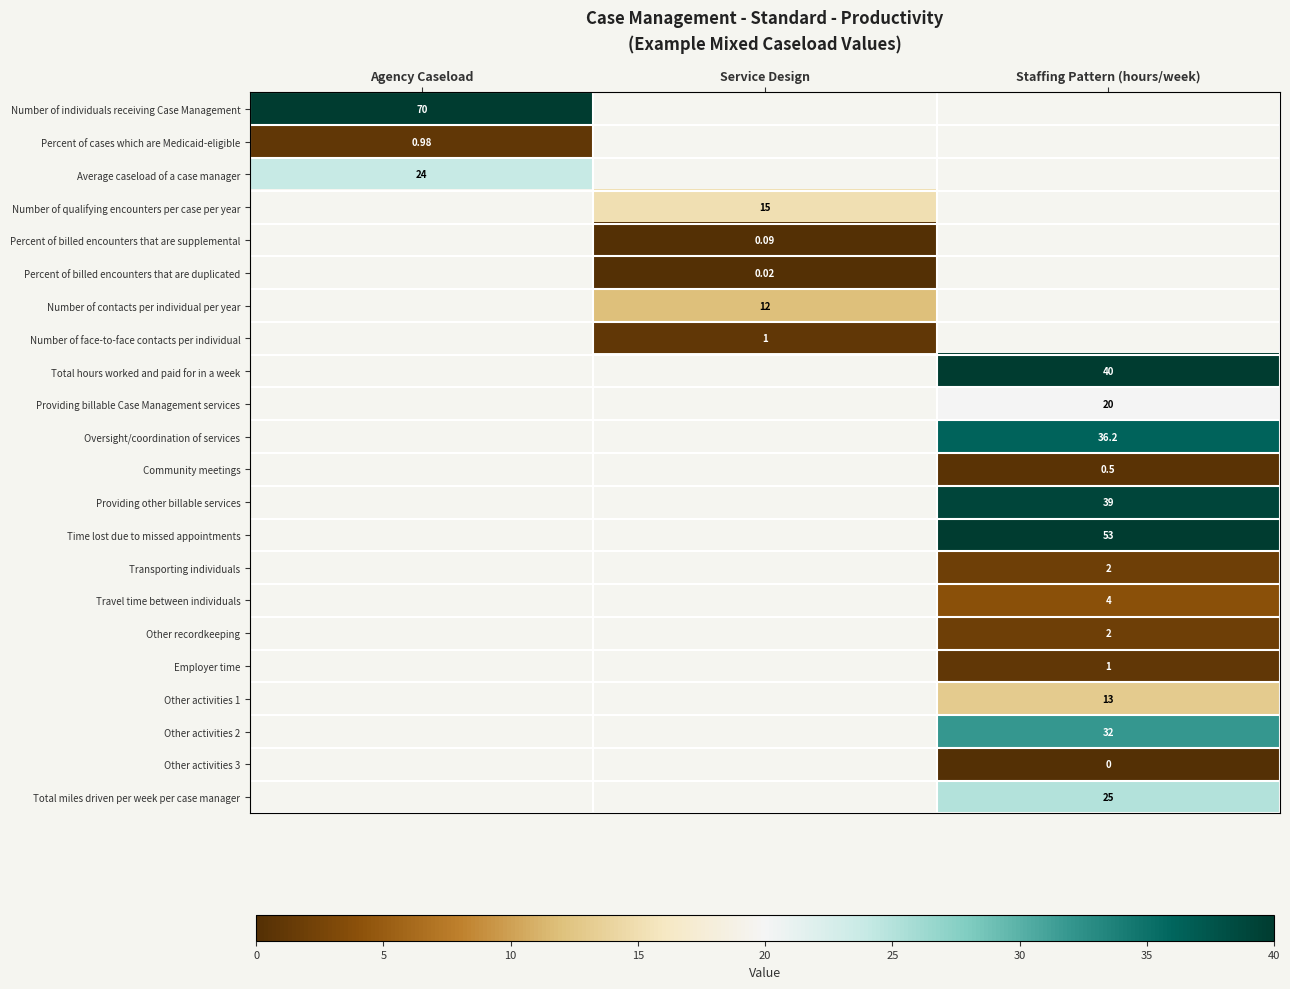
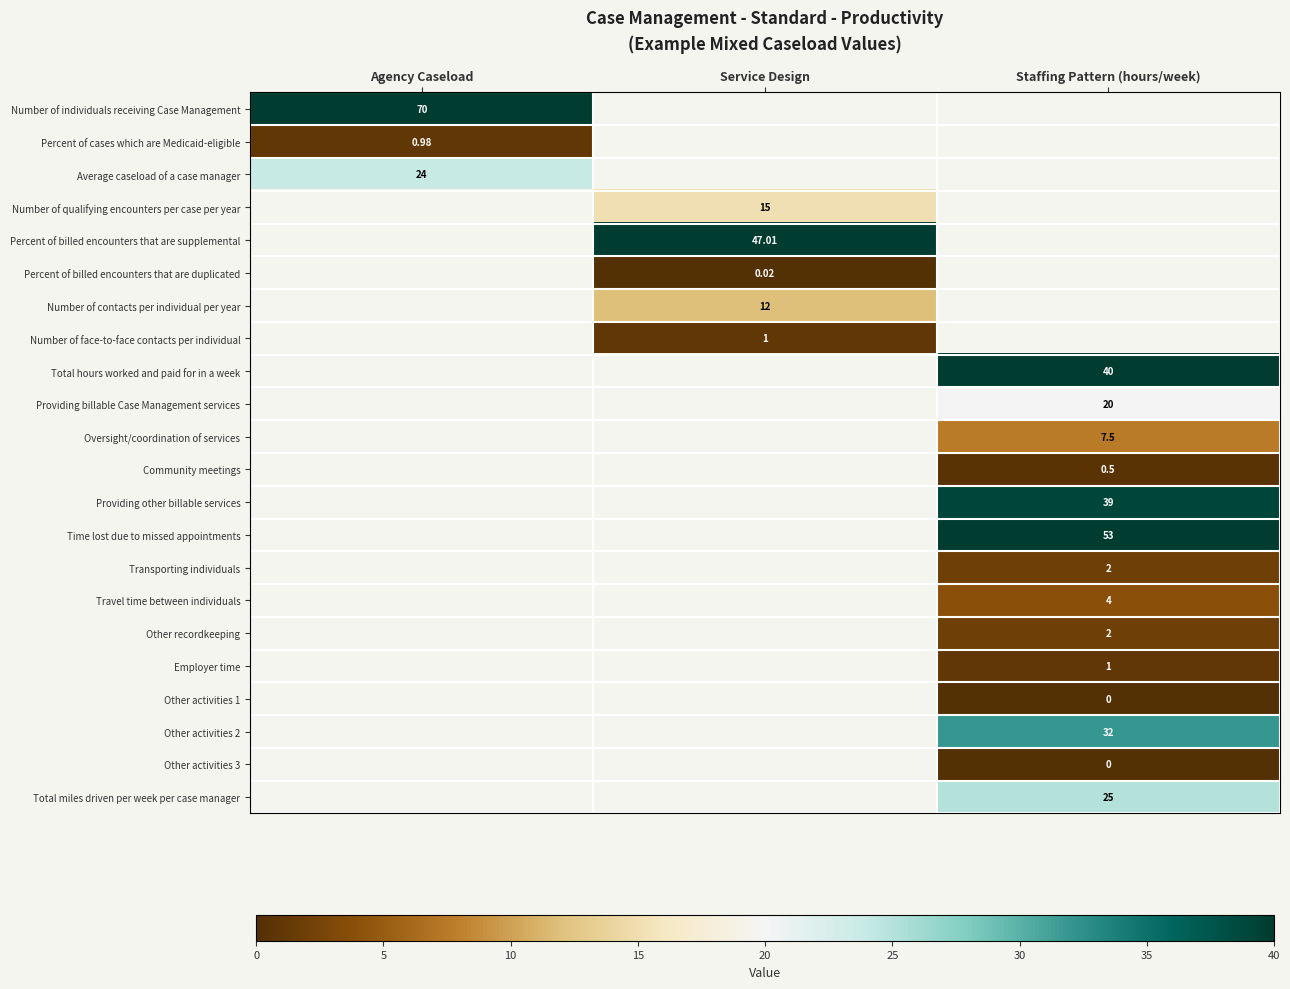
  {
    "Number of individuals receiving Case Management": {
      "Agency Caseload": 70
    },
    "Percent of cases which are Medicaid-eligible": {
      "Agency Caseload": 0.98
    },
    "Average caseload of a case manager": {
      "Agency Caseload": 24
    },
    "Number of qualifying encounters per case per year": {
      "Service Design": 15
    },
    "Percent of billed encounters that are supplemental": {
-     "Service Design": 0.09
+     "Service Design": 47.01
    },
    "Percent of billed encounters that are duplicated": {
      "Service Design": 0.02
    },
    "Number of contacts per individual per year": {
      "Service Design": 12
    },
    "Number of face-to-face contacts per individual": {
      "Service Design": 1
    },
    "Total hours worked and paid for in a week": {
      "Staffing Pattern (hours/week)": 40
    },
    "Providing billable Case Management services": {
      "Staffing Pattern (hours/week)": 20
    },
    "Oversight/coordination of services": {
-     "Staffing Pattern (hours/week)": 36.2
+     "Staffing Pattern (hours/week)": 7.5
    },
    "Community meetings": {
      "Staffing Pattern (hours/week)": 0.5
    },
    "Providing other billable services": {
      "Staffing Pattern (hours/week)": 39
    },
    "Time lost due to missed appointments": {
      "Staffing Pattern (hours/week)": 53
    },
    "Transporting individuals": {
      "Staffing Pattern (hours/week)": 2
    },
    "Travel time between individuals": {
      "Staffing Pattern (hours/week)": 4
    },
    "Other recordkeeping": {
      "Staffing Pattern (hours/week)": 2
    },
    "Employer time": {
      "Staffing Pattern (hours/week)": 1
    },
    "Other activities 1": {
-     "Staffing Pattern (hours/week)": 13
+     "Staffing Pattern (hours/week)": 0
    },
    "Other activities 2": {
      "Staffing Pattern (hours/week)": 32
    },
    "Other activities 3": {
      "Staffing Pattern (hours/week)": 0
    },
    "Total miles driven per week per case manager": {
      "Staffing Pattern (hours/week)": 25
    }
  }
